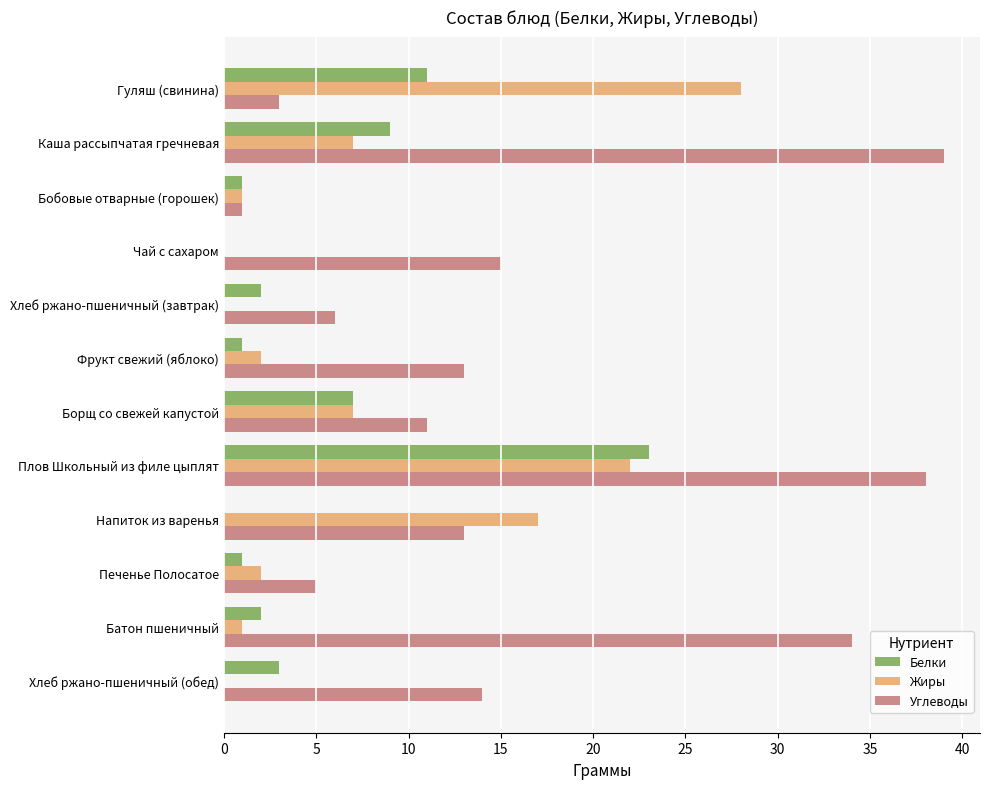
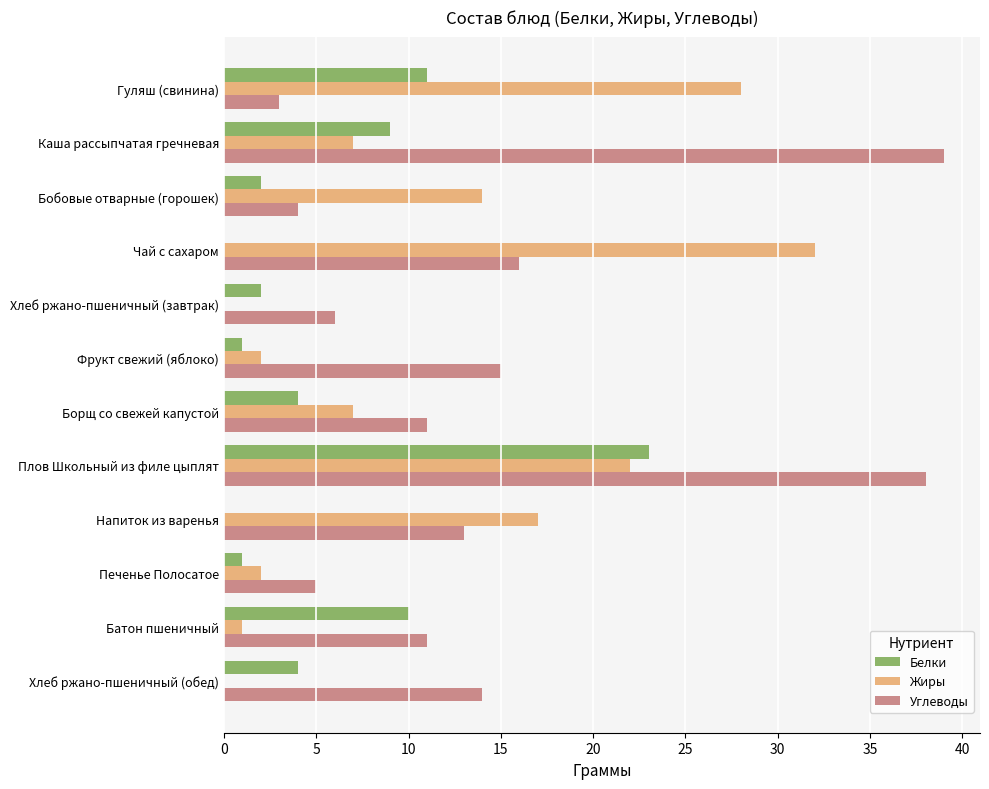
  {
    "Белки": {
      "Гуляш (свинина)": 11,
      "Каша рассыпчатая гречневая": 9,
-     "Бобовые отварные (горошек)": 1,
+     "Бобовые отварные (горошек)": 2,
      "Чай с сахаром": 0,
      "Хлеб ржано-пшеничный (завтрак)": 2,
      "Фрукт свежий (яблоко)": 1,
-     "Борщ со свежей капустой": 7,
+     "Борщ со свежей капустой": 4,
      "Плов Школьный из филе цыплят": 23,
      "Напиток из варенья": 0,
      "Печенье Полосатое": 1,
-     "Батон пшеничный": 2,
-     "Хлеб ржано-пшеничный (обед)": 3
+     "Батон пшеничный": 10,
+     "Хлеб ржано-пшеничный (обед)": 4
    },
    "Жиры": {
      "Гуляш (свинина)": 28,
      "Каша рассыпчатая гречневая": 7,
-     "Бобовые отварные (горошек)": 1,
-     "Чай с сахаром": 0,
+     "Бобовые отварные (горошек)": 14,
+     "Чай с сахаром": 32,
      "Хлеб ржано-пшеничный (завтрак)": 0,
      "Фрукт свежий (яблоко)": 2,
      "Борщ со свежей капустой": 7,
      "Плов Школьный из филе цыплят": 22,
      "Напиток из варенья": 17,
      "Печенье Полосатое": 2,
      "Батон пшеничный": 1,
      "Хлеб ржано-пшеничный (обед)": 0
    },
    "Углеводы": {
      "Гуляш (свинина)": 3,
      "Каша рассыпчатая гречневая": 39,
-     "Бобовые отварные (горошек)": 1,
-     "Чай с сахаром": 15,
+     "Бобовые отварные (горошек)": 4,
+     "Чай с сахаром": 16,
      "Хлеб ржано-пшеничный (завтрак)": 6,
-     "Фрукт свежий (яблоко)": 13,
+     "Фрукт свежий (яблоко)": 15,
      "Борщ со свежей капустой": 11,
      "Плов Школьный из филе цыплят": 38,
      "Напиток из варенья": 13,
      "Печенье Полосатое": 5,
-     "Батон пшеничный": 34,
+     "Батон пшеничный": 11,
      "Хлеб ржано-пшеничный (обед)": 14
    }
  }
